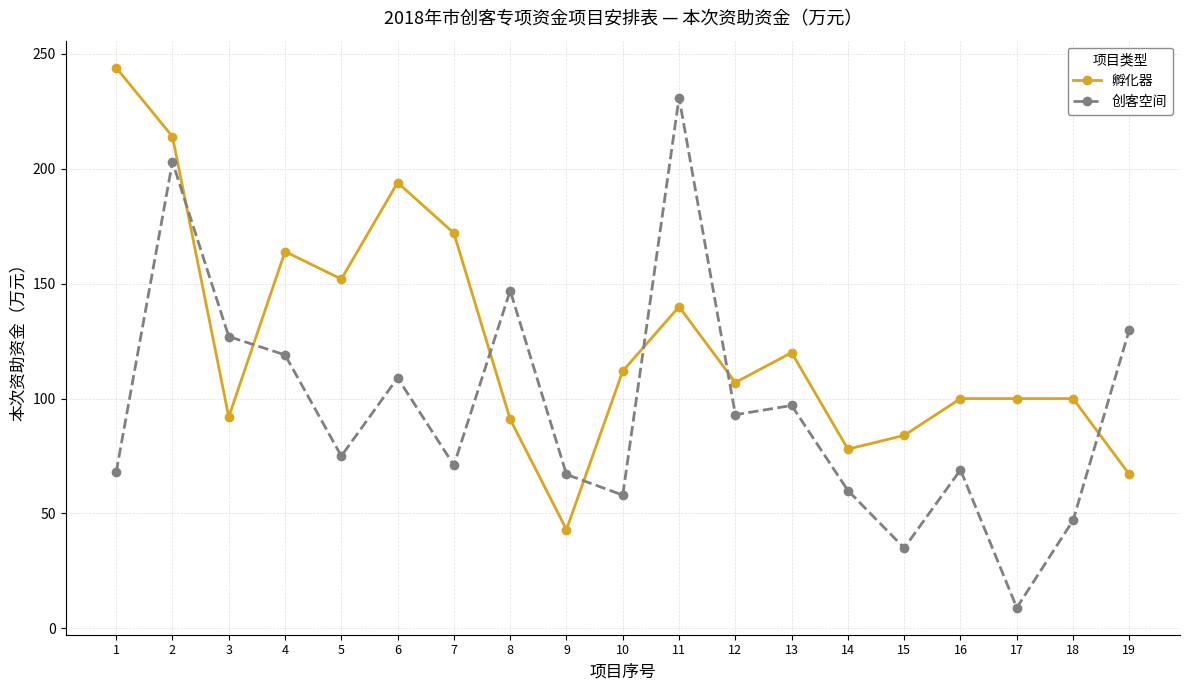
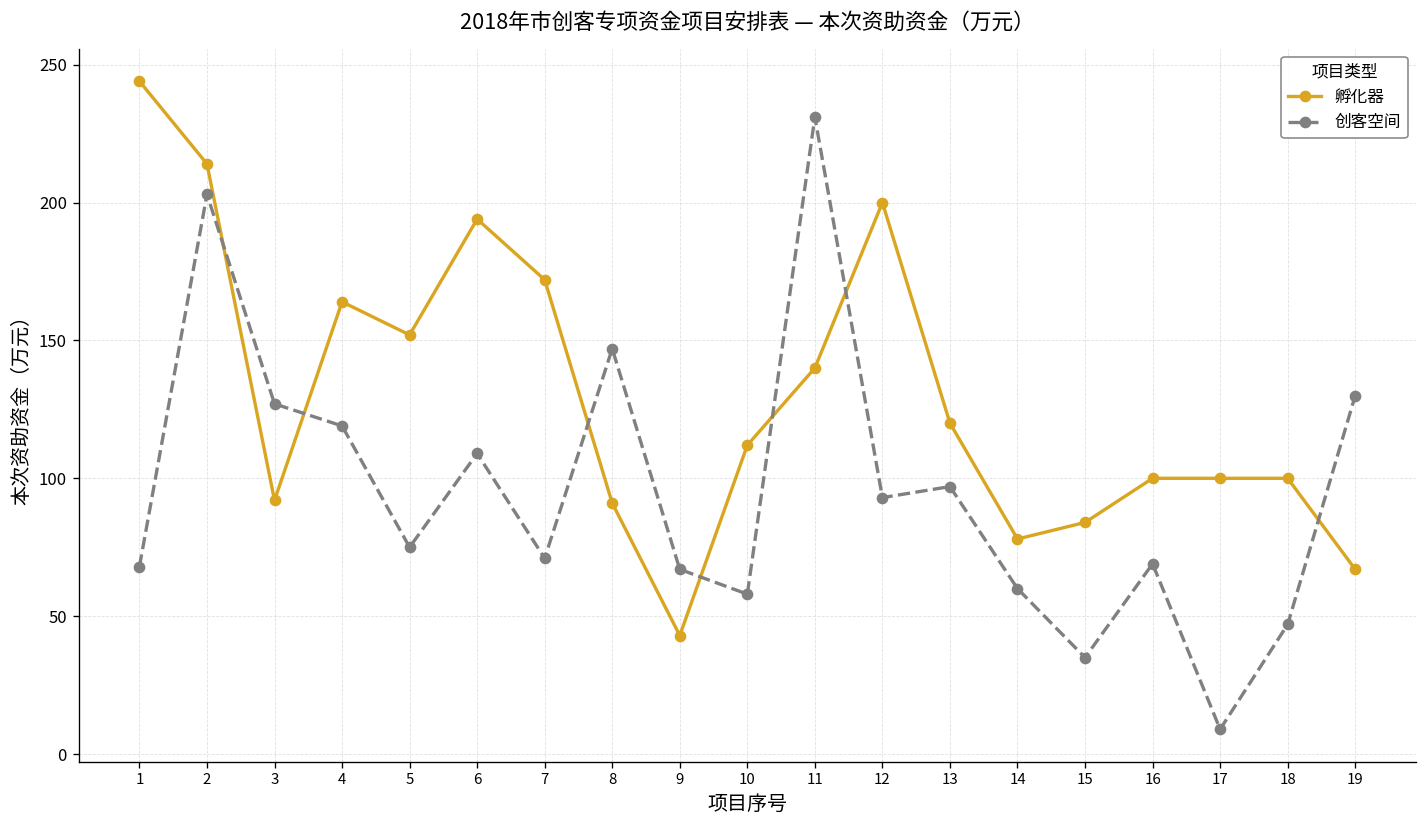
  {
    "孵化器": {
      "1": 244,
      "2": 214,
      "3": 92,
      "4": 164,
      "5": 152,
      "6": 194,
      "7": 172,
      "8": 91,
      "9": 43,
      "10": 112,
      "11": 140,
-     "12": 107,
+     "12": 200,
      "13": 120,
      "14": 78,
      "15": 84,
      "16": 100,
      "17": 100,
      "18": 100,
      "19": 67
    },
    "创客空间": {
      "1": 68,
      "2": 203,
      "3": 127,
      "4": 119,
      "5": 75,
      "6": 109,
      "7": 71,
      "8": 147,
      "9": 67,
      "10": 58,
      "11": 231,
      "12": 93,
      "13": 97,
      "14": 60,
      "15": 35,
      "16": 69,
      "17": 9,
      "18": 47,
      "19": 130
    }
  }
